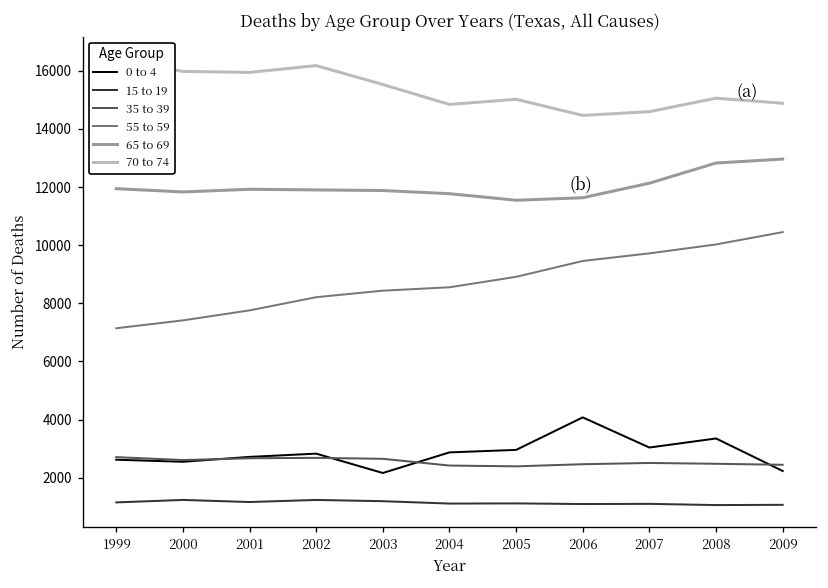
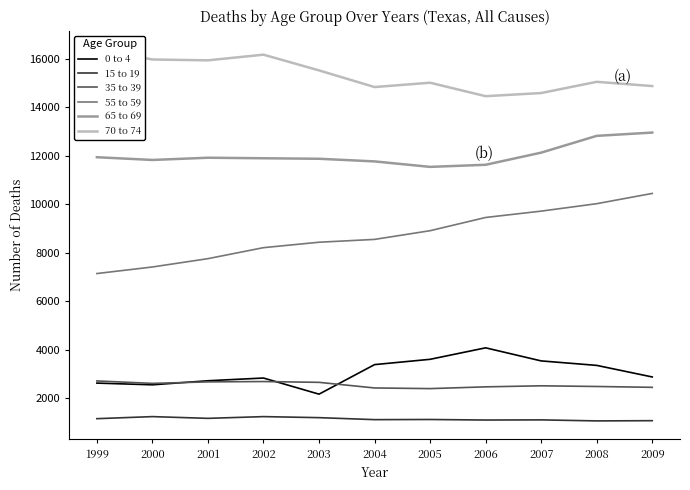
  {
    "0 to 4": {
      "2002": 2800,
      "2003": 2200,
-     "2004": 2900,
-     "2005": 3000,
+     "2004": 3400,
+     "2005": 3600,
      "2006": 4100,
-     "2007": 3000,
+     "2007": 3500,
      "2008": 3300,
-     "2009": 2200
+     "2009": 2900
    }
  }
